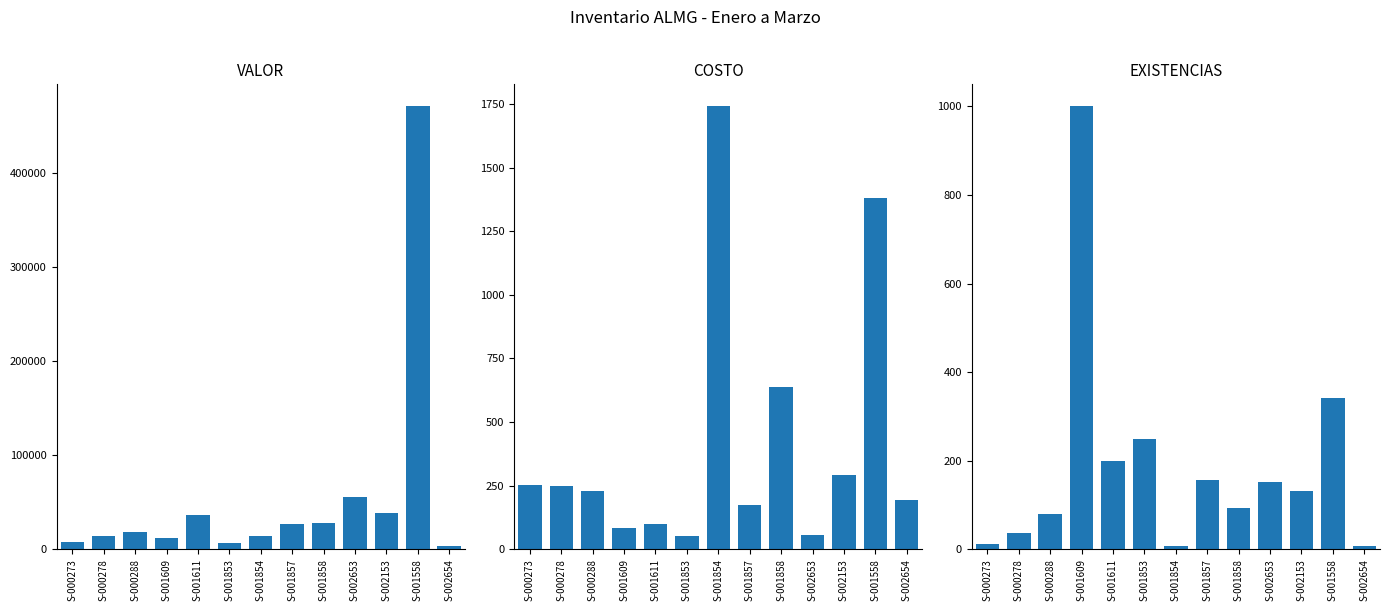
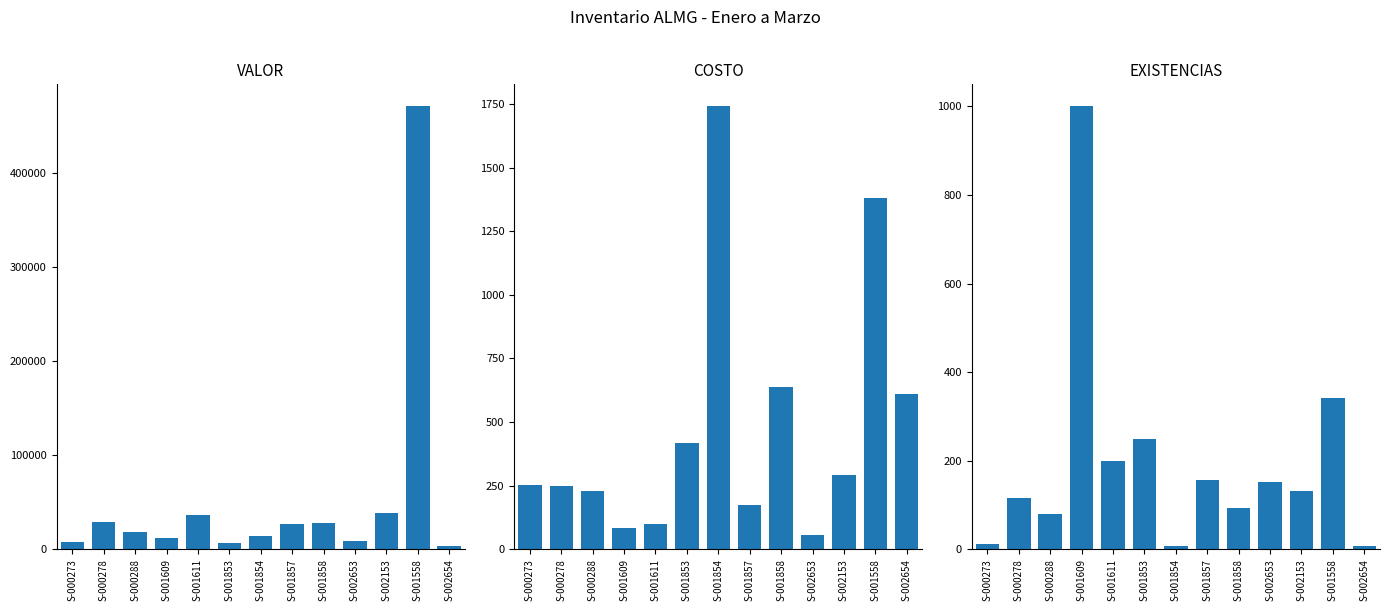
  {
    "VALOR": {
      "S-000273": 10000,
-     "S-000278": 10000,
+     "S-000278": 30000,
      "S-000288": 20000,
      "S-001609": 10000,
      "S-001611": 40000,
      "S-001853": 10000,
      "S-001854": 10000,
      "S-001857": 30000,
      "S-001858": 30000,
-     "S-002653": 60000,
+     "S-002653": 10000,
      "S-002153": 40000,
      "S-001558": 470000,
      "S-002654": 0
    },
    "COSTO": {
      "S-000273": 250,
      "S-000278": 250,
      "S-000288": 230,
      "S-001609": 80,
      "S-001611": 100,
-     "S-001853": 50,
+     "S-001853": 420,
      "S-001854": 1740,
      "S-001857": 170,
      "S-001858": 640,
      "S-002653": 60,
      "S-002153": 290,
      "S-001558": 1380,
-     "S-002654": 190
+     "S-002654": 610
    },
    "EXISTENCIAS": {
      "S-000273": 10,
-     "S-000278": 40,
+     "S-000278": 120,
      "S-000288": 80,
      "S-001609": 1000,
      "S-001611": 200,
      "S-001853": 250,
      "S-001854": 10,
      "S-001857": 160,
      "S-001858": 90,
      "S-002653": 150,
      "S-002153": 130,
      "S-001558": 340,
      "S-002654": 10
    }
  }
